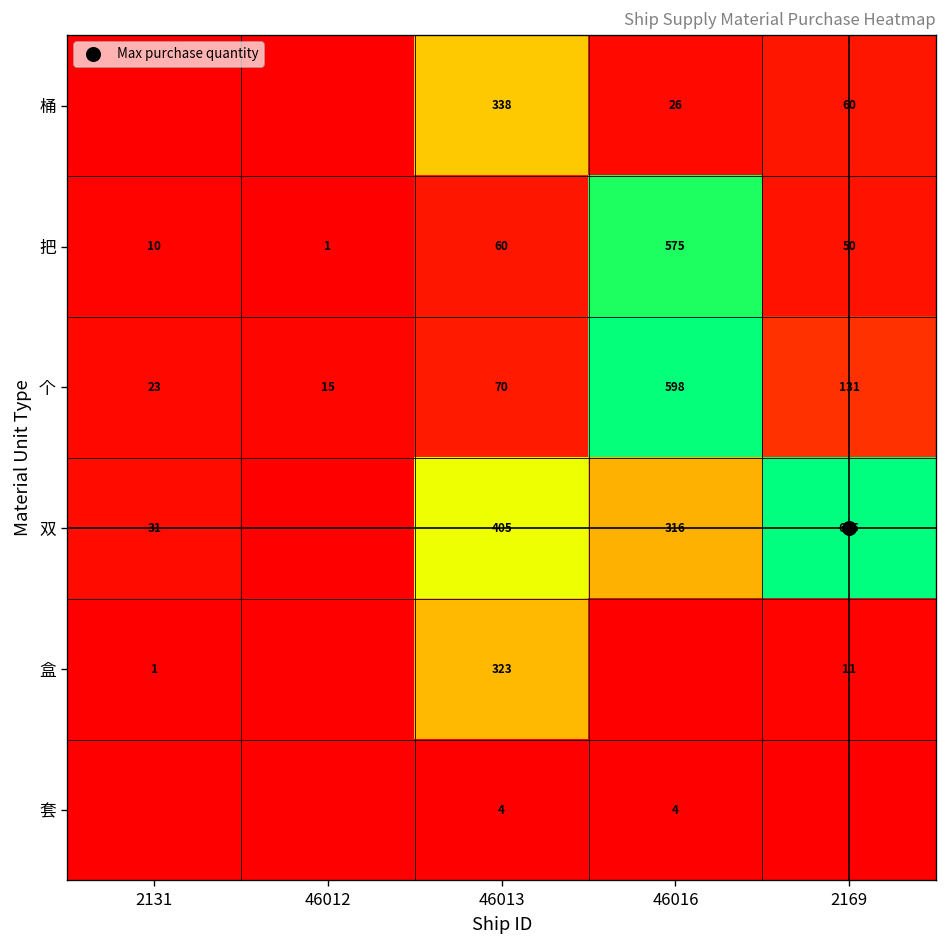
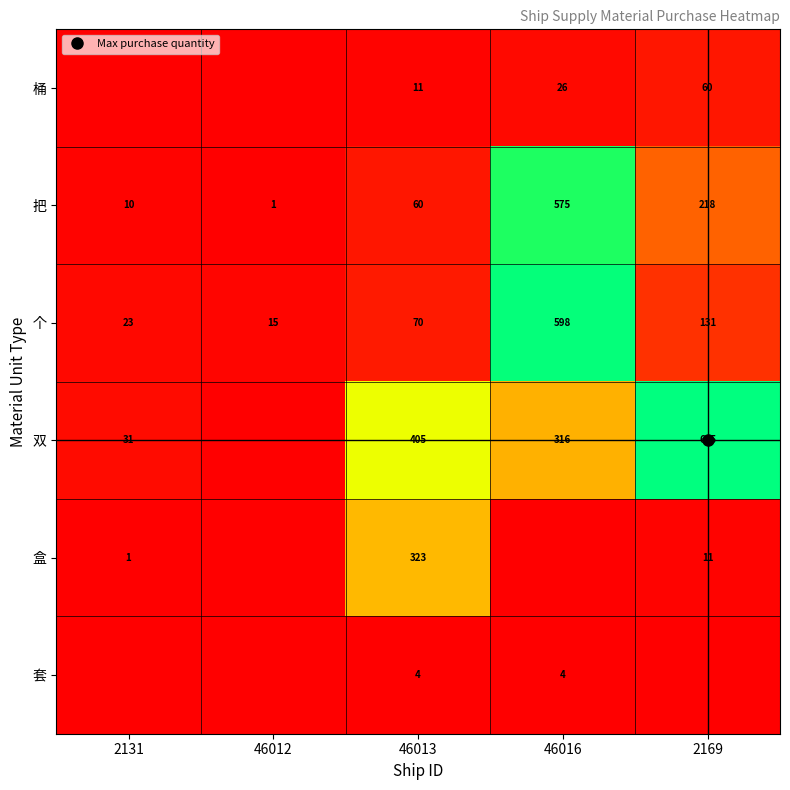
  {
    "桶": {
-     "46013": 338,
+     "46013": 11,
      "46016": 26,
      "2169": 60
    },
    "把": {
      "2131": 10,
      "46012": 1,
      "46013": 60,
      "46016": 575,
-     "2169": 50
+     "2169": 218
    },
    "个": {
      "2131": 23,
      "46012": 15,
      "46013": 70,
      "46016": 598,
      "2169": 131
    },
    "双": {
      "2131": 31,
      "46013": 405,
      "46016": 316
    },
    "盒": {
      "2131": 1,
      "46013": 323,
      "2169": 11
    },
    "套": {
      "46013": 4,
      "46016": 4
    }
  }
